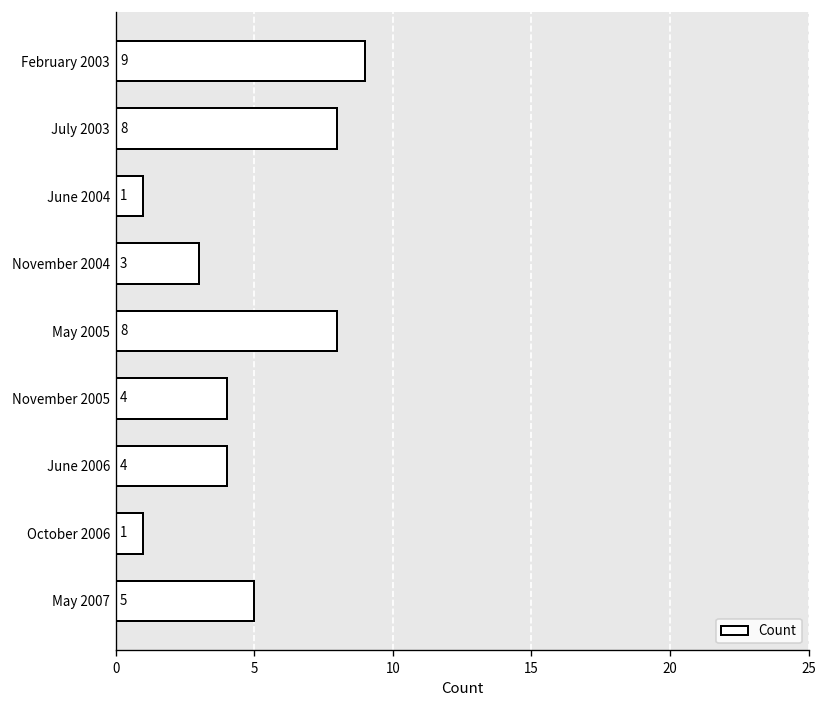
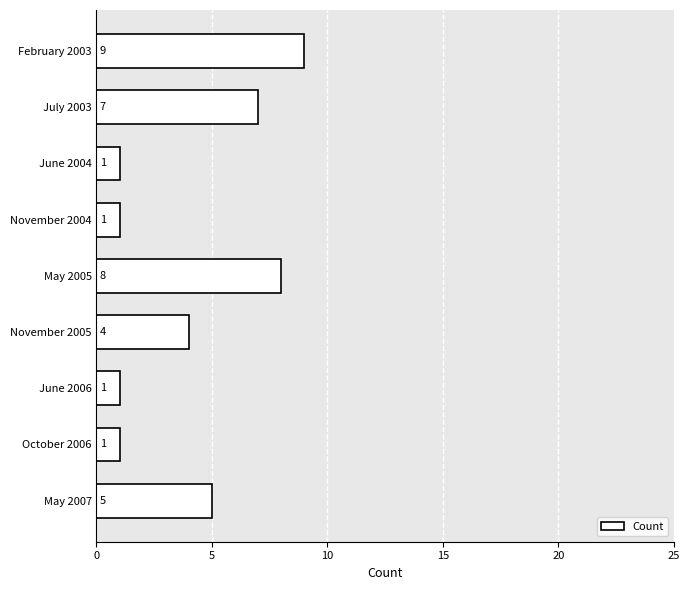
  {
    "February 2003": 9,
-   "July 2003": 8,
+   "July 2003": 7,
    "June 2004": 1,
-   "November 2004": 3,
+   "November 2004": 1,
    "May 2005": 8,
    "November 2005": 4,
-   "June 2006": 4,
+   "June 2006": 1,
    "October 2006": 1,
    "May 2007": 5
  }
